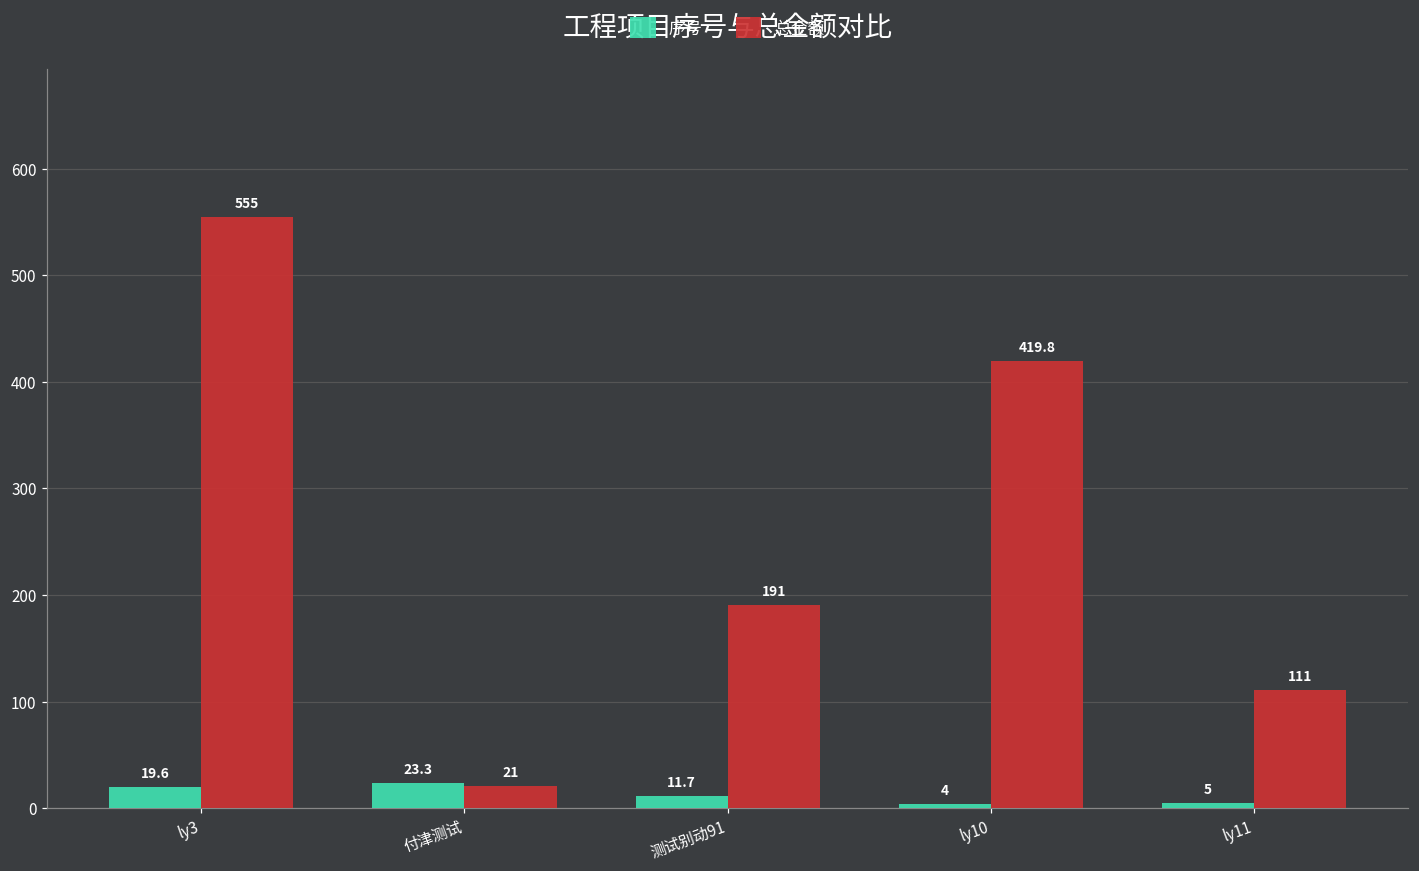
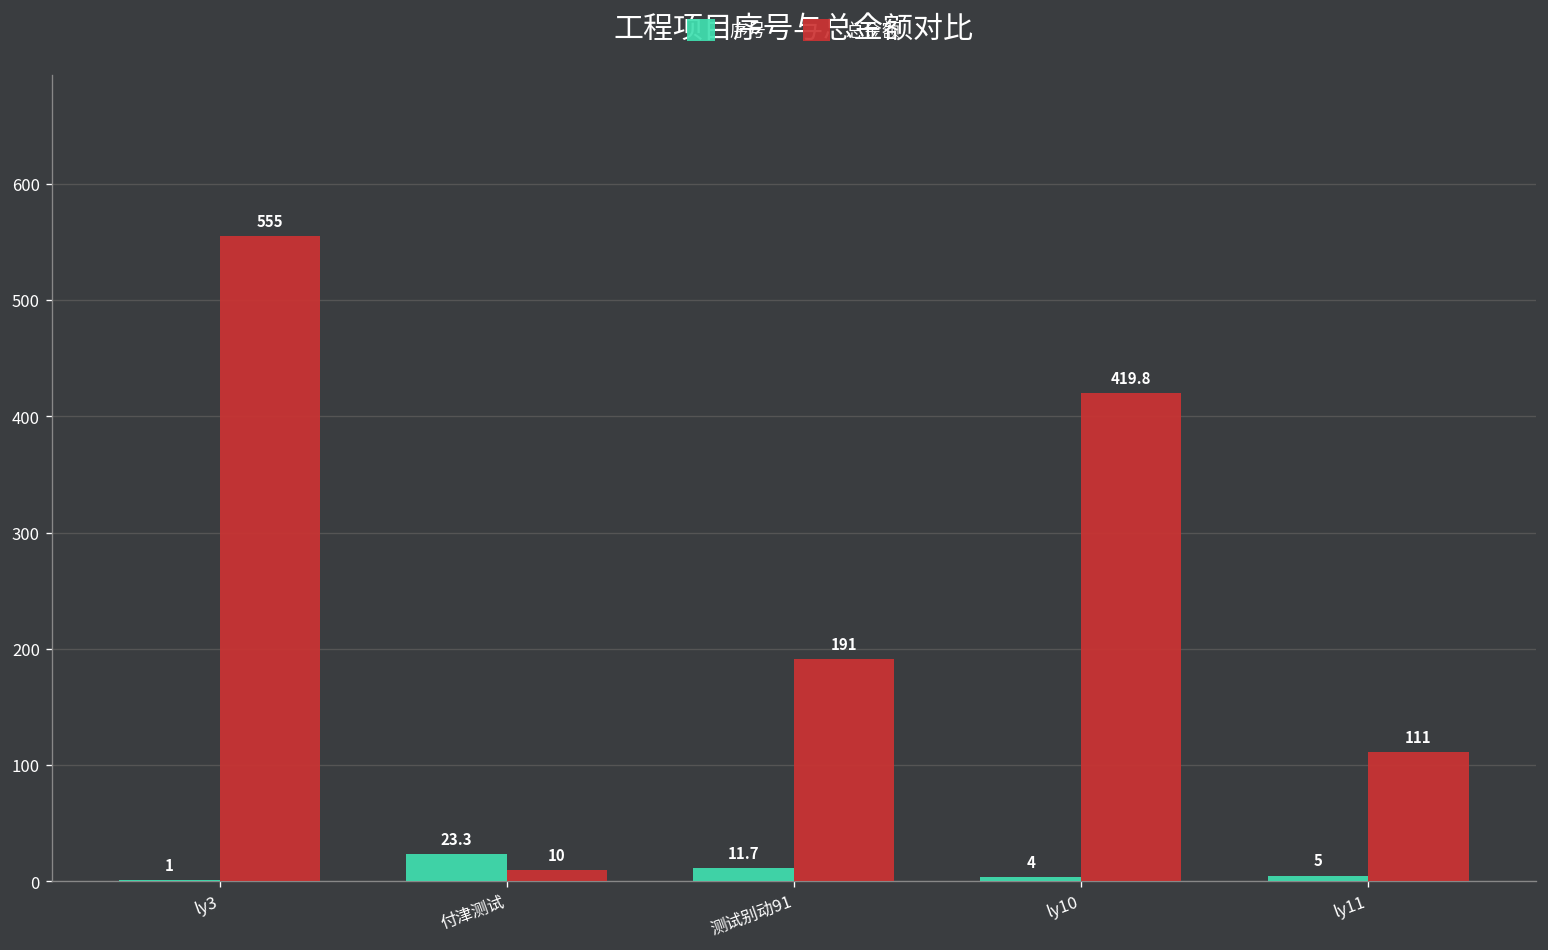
  {
    "序号": {
-     "ly3": 19.6,
+     "ly3": 1,
      "付津测试": 23.3,
      "测试别动91": 11.7,
      "ly10": 4,
      "ly11": 5
    },
    "总金额": {
      "ly3": 555,
-     "付津测试": 21,
+     "付津测试": 10,
      "测试别动91": 191,
      "ly10": 419.8,
      "ly11": 111
    }
  }
